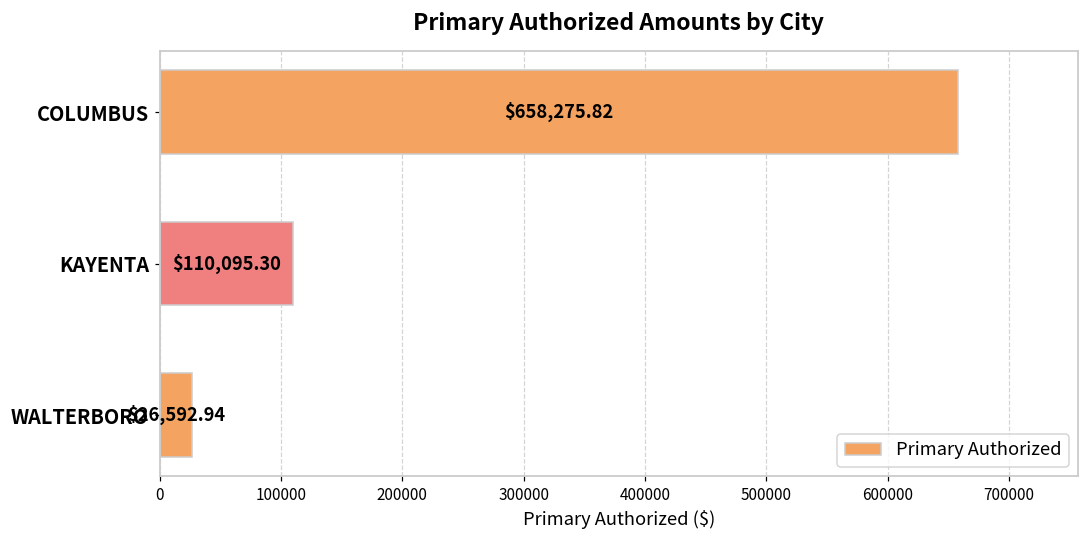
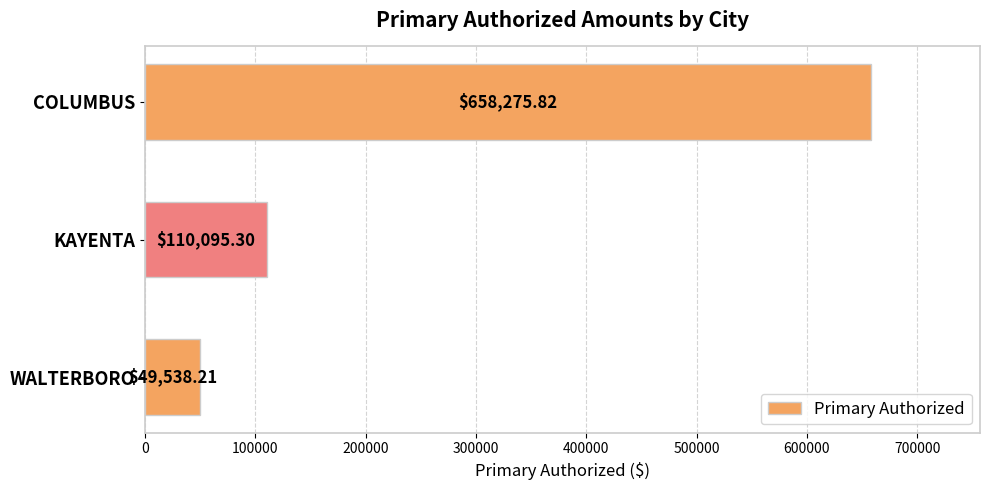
  {
    "COLUMBUS": "$658,275.82",
    "KAYENTA": "$110,095.30",
-   "WALTERBORO": "$26,592.94"
+   "WALTERBORO": "$49,538.21"
  }
